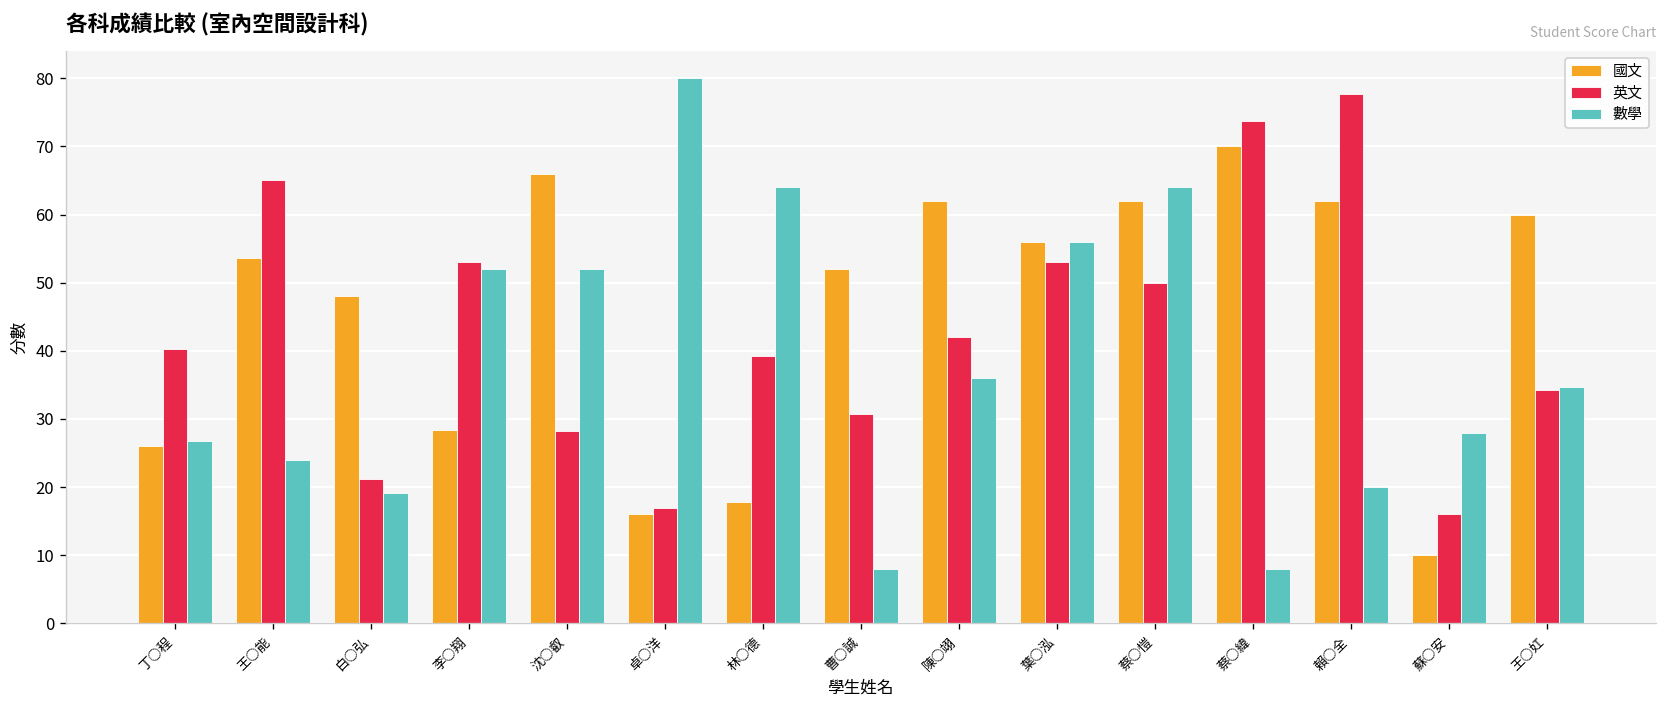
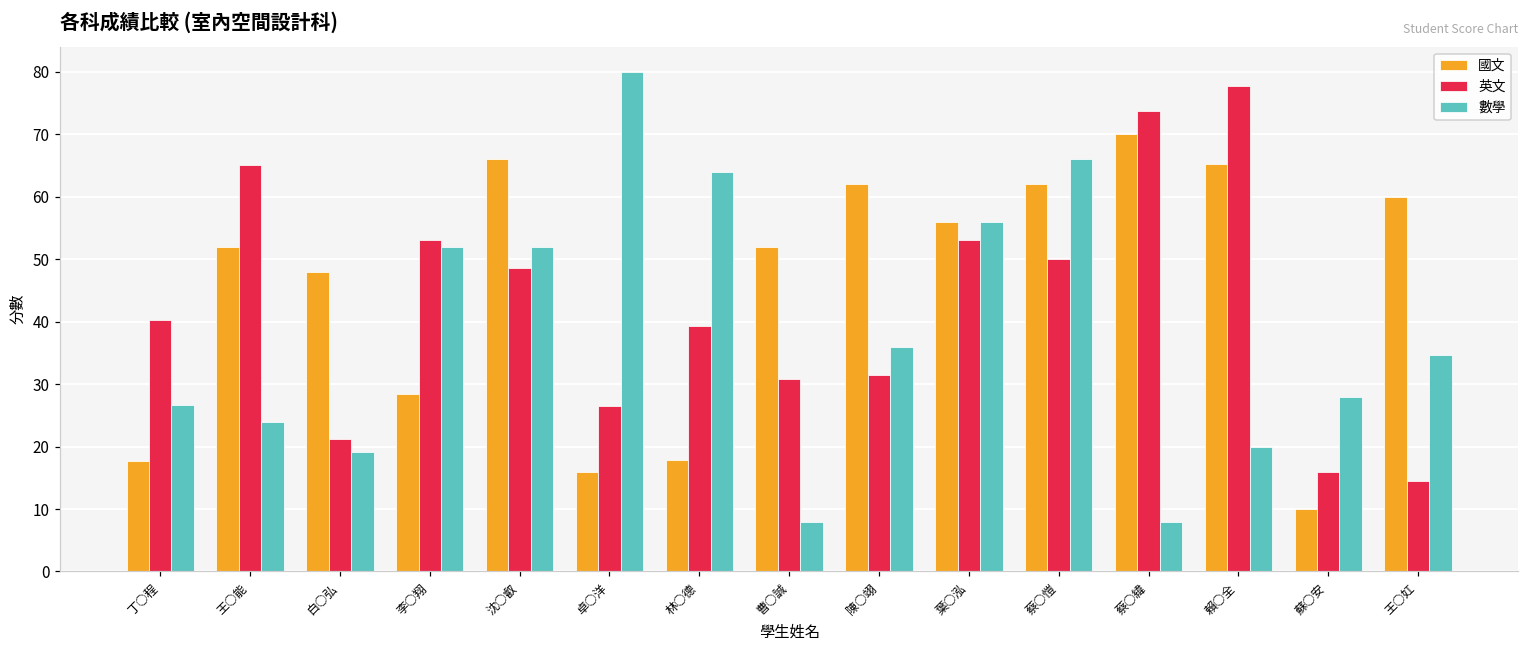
  {
    "國文": {
-     "丁○程": 26,
-     "王○能": 54,
+     "丁○程": 18,
+     "王○能": 52,
      "白○弘": 48,
      "李○翔": 28,
      "沈○叡": 66,
      "卓○洋": 16,
      "林○德": 18,
      "曹○誠": 52,
      "陳○翊": 62,
      "葉○泓": 56,
      "蔡○愷": 62,
      "蔡○緯": 70,
-     "賴○全": 62,
+     "賴○全": 65,
      "蘇○安": 10,
      "王○妅": 60
    },
    "英文": {
      "丁○程": 40,
      "王○能": 65,
      "白○弘": 21,
      "李○翔": 53,
-     "沈○叡": 28,
-     "卓○洋": 17,
+     "沈○叡": 49,
+     "卓○洋": 27,
      "林○德": 39,
      "曹○誠": 31,
-     "陳○翊": 42,
+     "陳○翊": 31,
      "葉○泓": 53,
      "蔡○愷": 50,
      "蔡○緯": 74,
      "賴○全": 78,
      "蘇○安": 16,
-     "王○妅": 34
+     "王○妅": 15
    },
    "數學": {
      "丁○程": 27,
      "王○能": 24,
      "白○弘": 19,
      "李○翔": 52,
      "沈○叡": 52,
      "卓○洋": 80,
      "林○德": 64,
      "曹○誠": 8,
      "陳○翊": 36,
      "葉○泓": 56,
-     "蔡○愷": 64,
+     "蔡○愷": 66,
      "蔡○緯": 8,
      "賴○全": 20,
      "蘇○安": 28,
      "王○妅": 35
    }
  }
